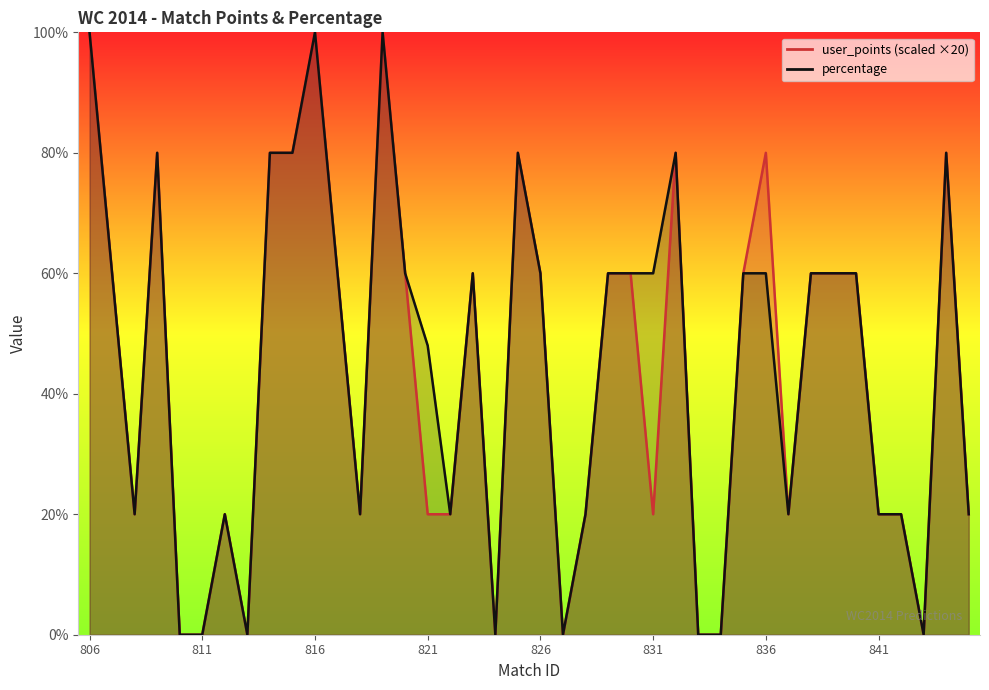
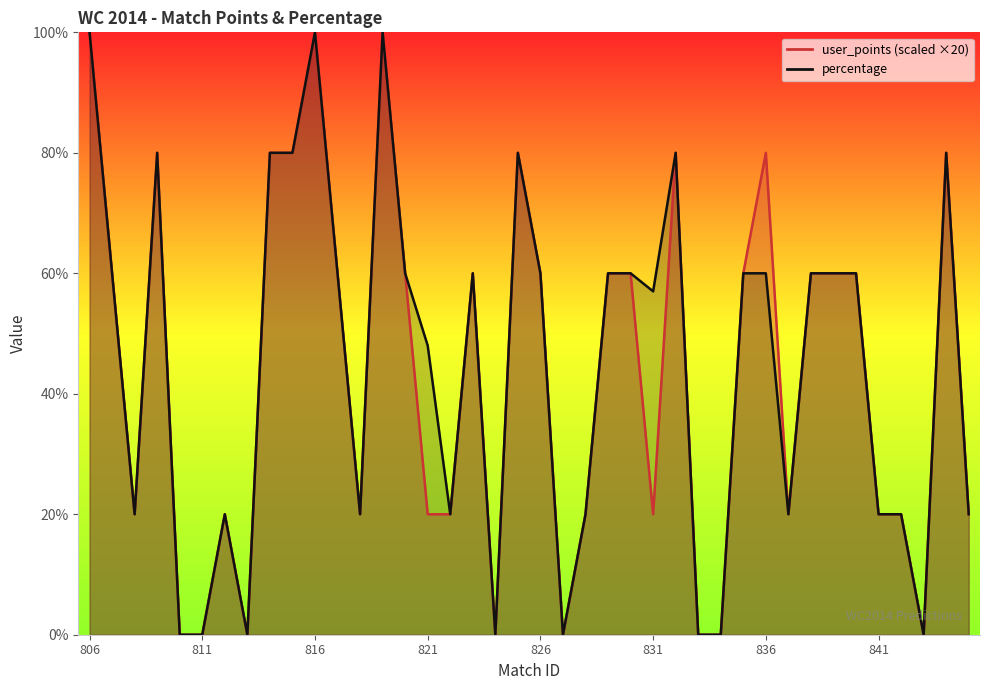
  {
    "percentage": {
      "821": "48%",
-     "831": "60%",
+     "831": "57%",
      "836": "60%"
    }
  }
